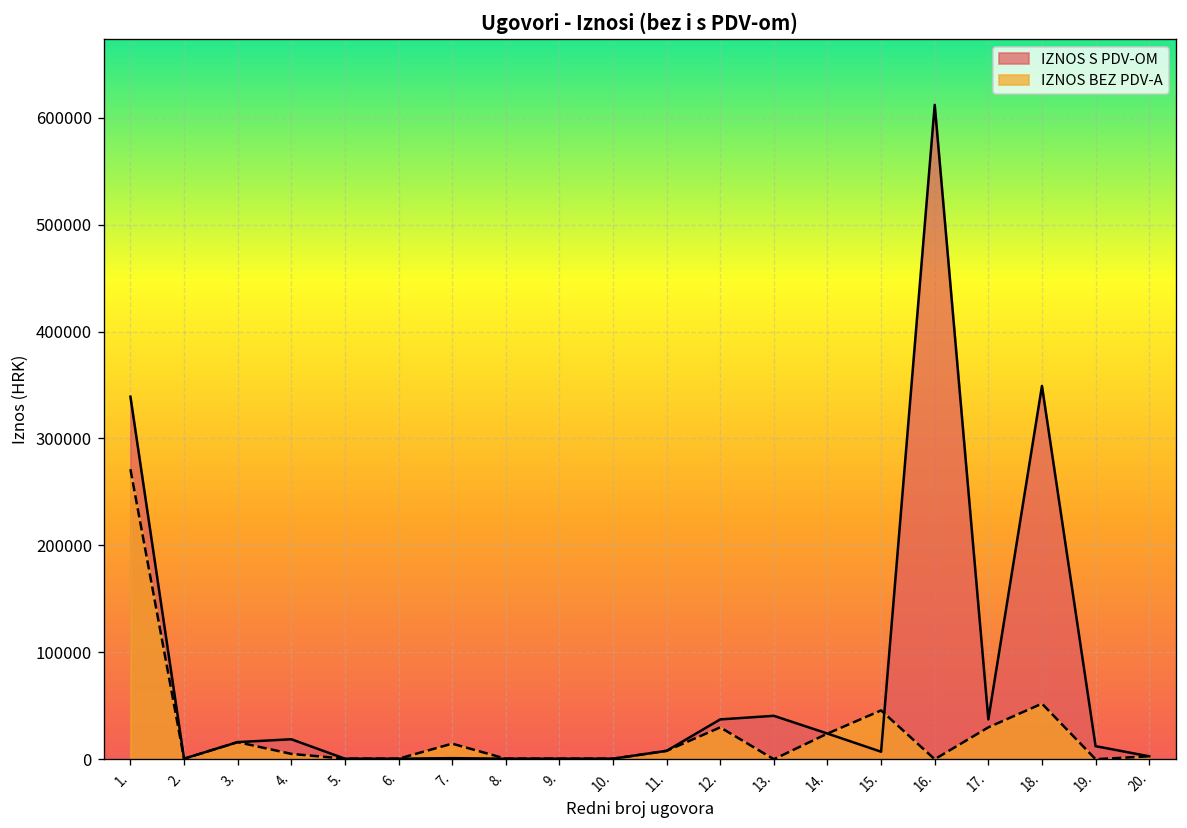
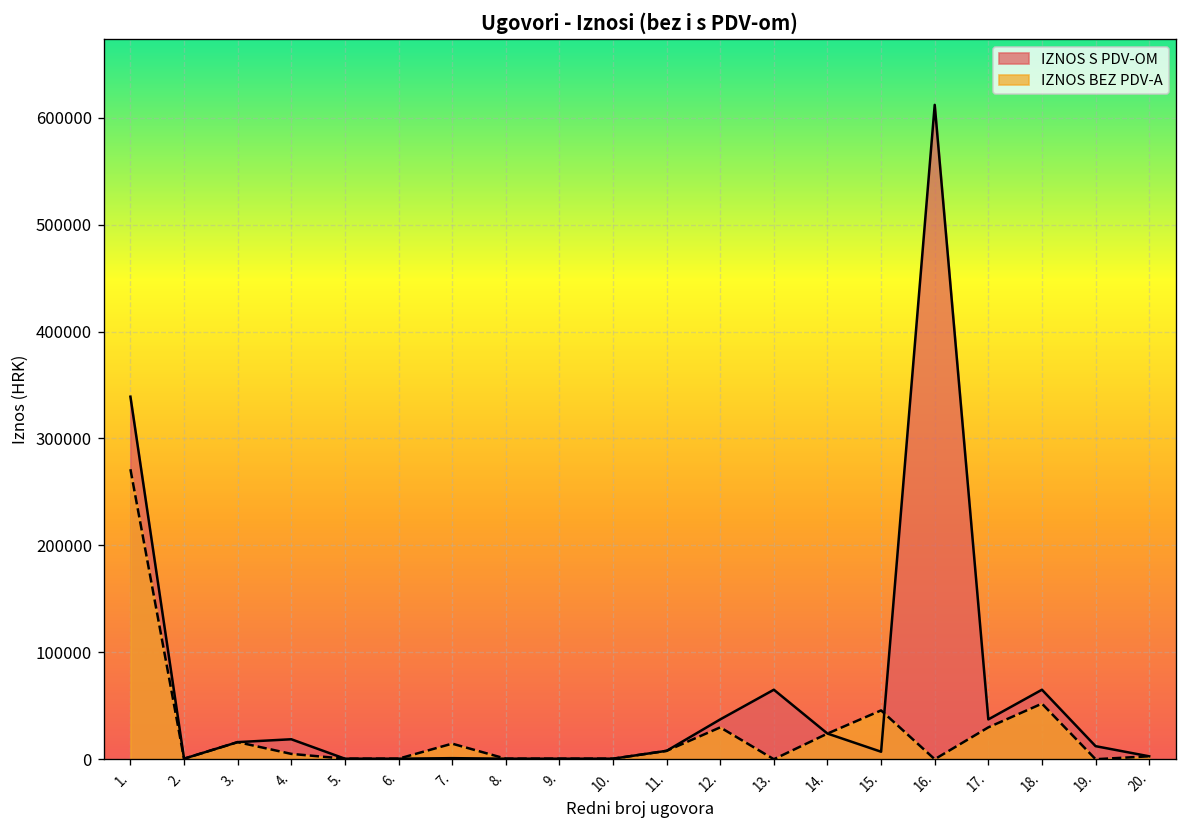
  {
    "IZNOS S PDV-OM": {
      "1.": 340000,
      "4.": 20000,
      "7.": 0,
      "12.": 40000,
-     "13.": 40000,
+     "13.": 70000,
      "15.": 10000,
      "16.": 610000,
      "17.": 40000,
-     "18.": 350000,
+     "18.": 70000,
      "19.": 10000
    },
    "IZNOS BEZ PDV-A": {
      "1.": 270000,
      "4.": 10000,
      "7.": 10000,
      "12.": 30000,
      "13.": 0,
      "15.": 50000,
      "16.": 0,
      "17.": 30000,
      "18.": 50000,
      "19.": 0
    }
  }
